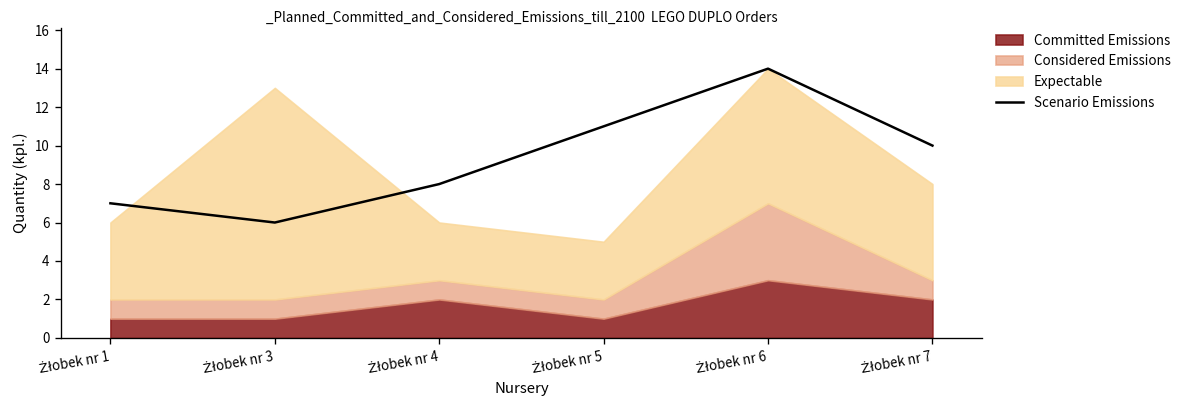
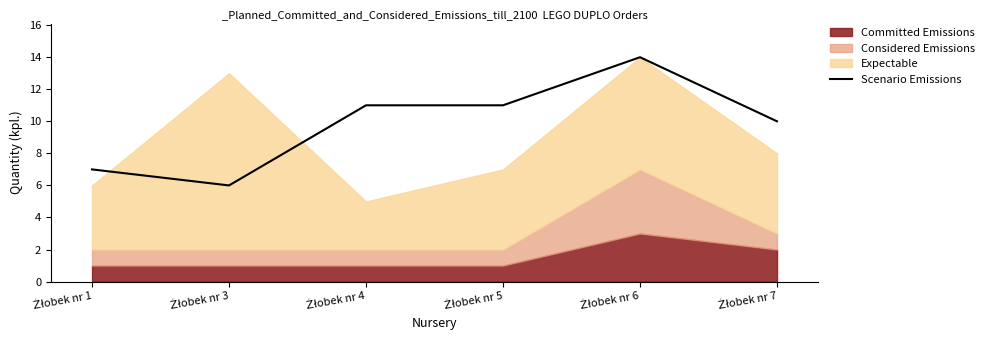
  {
    "Scenario Emissions": {
      "Żłobek nr 1": 7,
      "Żłobek nr 3": 6,
-     "Żłobek nr 4": 8,
+     "Żłobek nr 4": 11,
      "Żłobek nr 5": 11,
      "Żłobek nr 7": 10
    },
    "Committed Emissions": {
      "Żłobek nr 1": 1,
      "Żłobek nr 3": 1,
-     "Żłobek nr 4": 2,
+     "Żłobek nr 4": 1,
      "Żłobek nr 5": 1,
      "Żłobek nr 6": 3,
      "Żłobek nr 7": 2
    },
    "Expectable": {
      "Żłobek nr 1": 4,
      "Żłobek nr 3": 11,
      "Żłobek nr 4": 3,
-     "Żłobek nr 5": 3,
+     "Żłobek nr 5": 5,
      "Żłobek nr 7": 5
    }
  }
